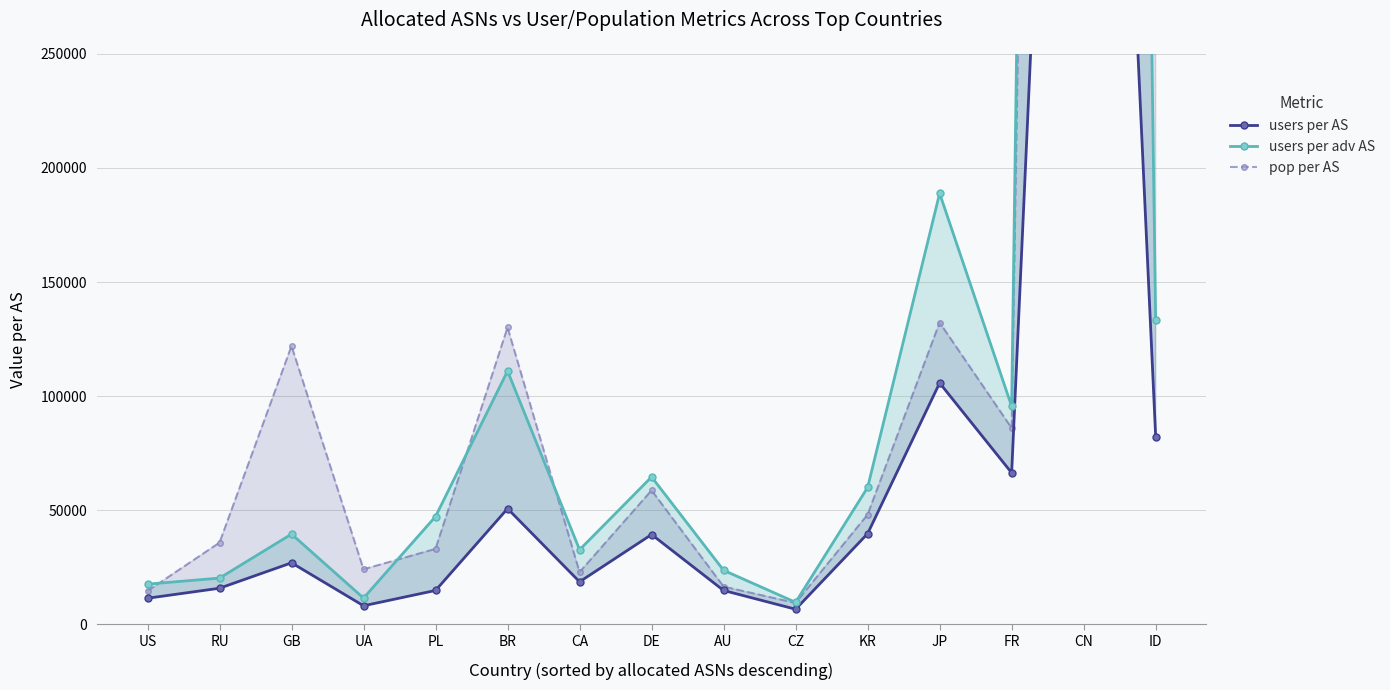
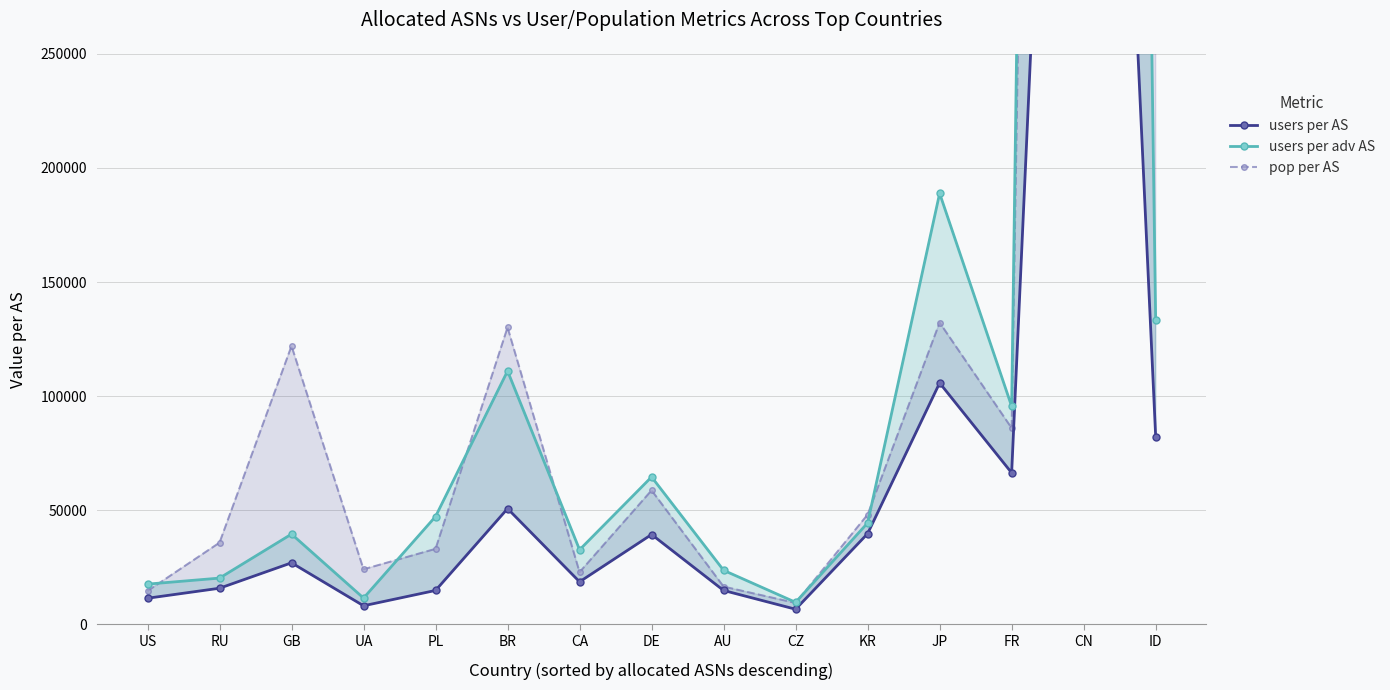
  {
    "users per AS": {
      "US": 11000,
      "RU": 16000,
      "GB": 27000,
      "UA": 8000,
      "PL": 15000,
      "BR": 51000,
      "CA": 19000,
      "DE": 39000,
      "AU": 15000,
      "CZ": 7000,
      "KR": 40000,
      "JP": 106000,
      "FR": 66000,
      "ID": 82000
    },
    "users per adv AS": {
      "US": 18000,
      "RU": 20000,
      "GB": 40000,
      "UA": 12000,
      "PL": 47000,
      "BR": 111000,
      "CA": 33000,
      "DE": 65000,
      "AU": 24000,
-     "KR": 60000,
+     "KR": 44000,
      "JP": 189000,
      "FR": 96000,
      "ID": 133000
    },
    "pop per AS": {
      "US": 15000,
      "RU": 36000,
      "GB": 122000,
      "UA": 24000,
      "PL": 33000,
      "BR": 130000,
      "CA": 23000,
      "DE": 59000,
      "AU": 17000,
      "KR": 48000,
      "JP": 132000,
      "FR": 86000
    }
  }
